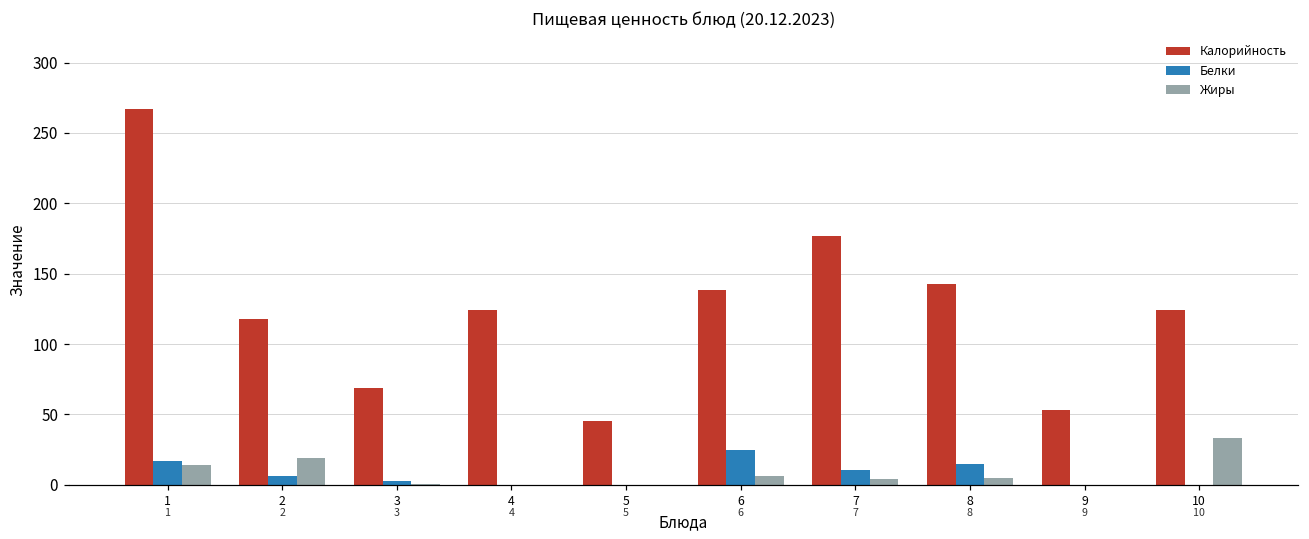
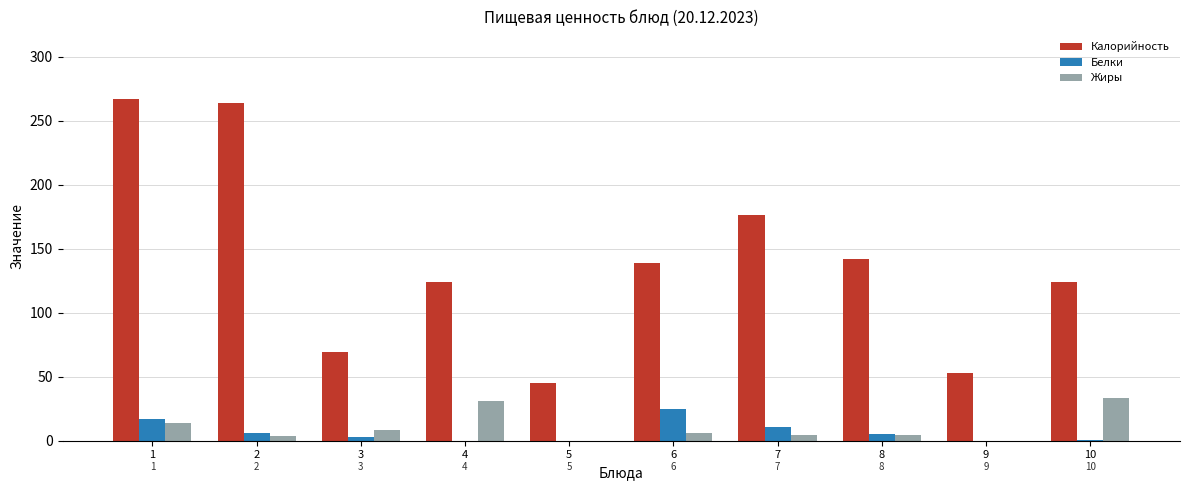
  {
    "Калорийность": {
      "1": 267,
-     "2": 118,
+     "2": 264,
      "3": 69,
      "4": 124,
      "5": 45,
      "6": 139,
      "7": 177,
      "8": 142,
      "9": 53,
      "10": 124
    },
    "Белки": {
      "1": 17,
      "2": 6,
      "6": 24,
      "7": 11,
-     "8": 14
+     "8": 6
    },
    "Жиры": {
      "1": 14,
-     "2": 19,
-     "3": 0,
-     "4": 0,
+     "2": 4,
+     "3": 9,
+     "4": 31,
      "5": 0,
      "6": 6,
      "7": 4,
      "8": 5,
      "10": 33
    }
  }
